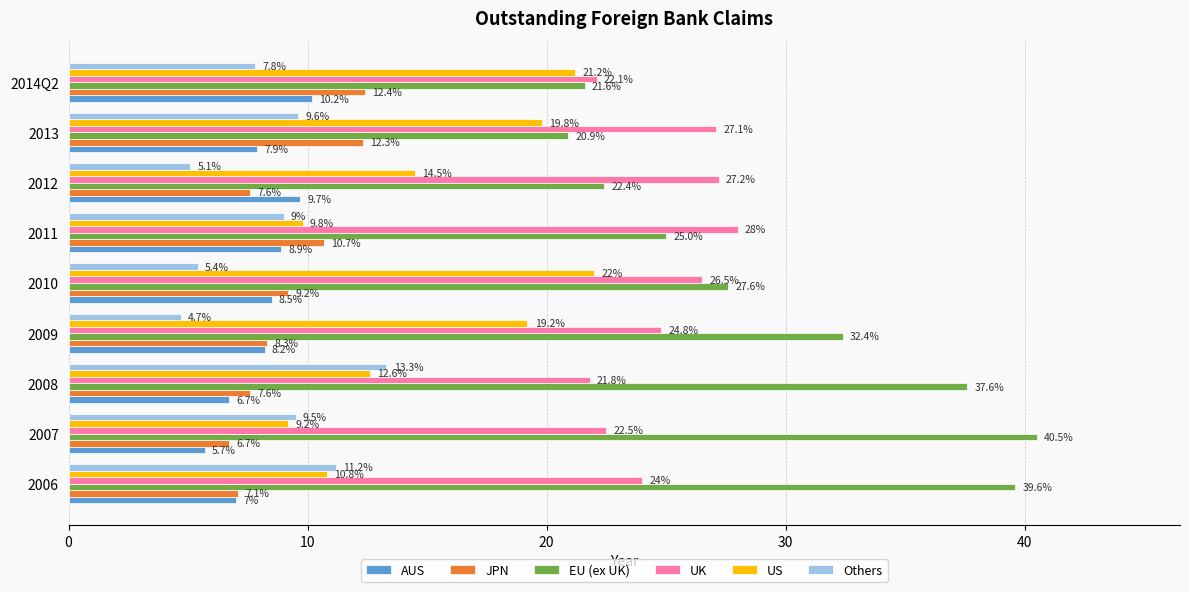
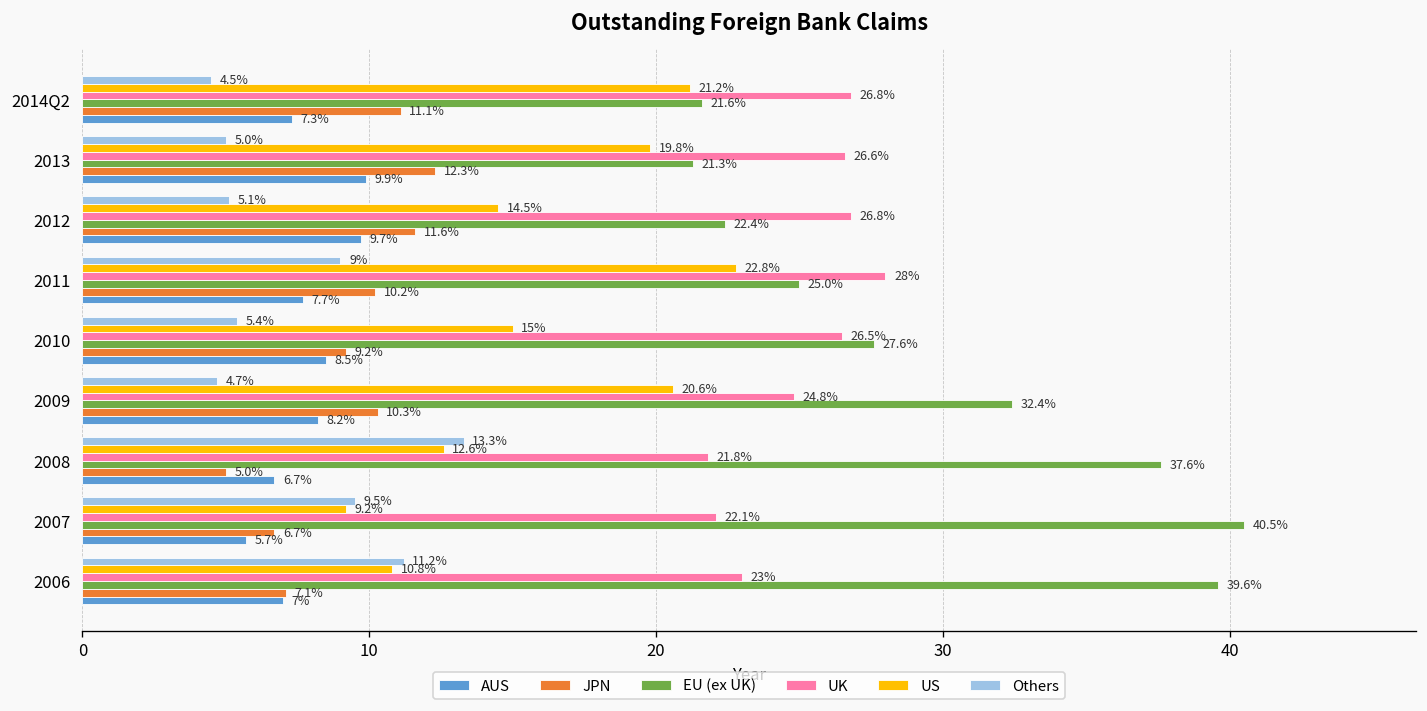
  {
    "AUS": {
-     "2014Q2": "10.2%",
-     "2013": "7.9%",
+     "2014Q2": "7.3%",
+     "2013": "9.9%",
      "2012": "9.7%",
-     "2011": "8.9%",
+     "2011": "7.7%",
      "2010": "8.5%",
      "2008": "6.7%",
      "2007": "5.7%"
    },
    "JPN": {
-     "2014Q2": "12.4%",
+     "2014Q2": "11.1%",
      "2013": "12.3%",
-     "2012": "7.6%",
-     "2011": "10.7%",
+     "2012": "11.6%",
+     "2011": "10.2%",
      "2010": "9.2%",
-     "2009": "8.3%",
-     "2008": "7.6%",
+     "2009": "10.3%",
+     "2008": "5.0%",
      "2007": "6.7%"
    },
    "EU (ex UK)": {
-     "2013": "20.9%",
+     "2013": "21.3%",
      "2012": "22.4%",
      "2011": "25.0%",
      "2010": "27.6%",
      "2009": "32.4%",
      "2008": "37.6%",
      "2007": "40.5%",
      "2006": "39.6%"
    },
    "UK": {
-     "2014Q2": "22.1%",
-     "2013": "27.1%",
-     "2012": "27.2%",
+     "2014Q2": "26.8%",
+     "2013": "26.6%",
+     "2012": "26.8%",
      "2011": "28%",
      "2010": "26.5%",
      "2009": "24.8%",
      "2008": "21.8%",
-     "2007": "22.5%",
-     "2006": "24%"
+     "2007": "22.1%",
+     "2006": "23%"
    },
    "US": {
      "2014Q2": "21.2%",
      "2013": "19.8%",
      "2012": "14.5%",
-     "2011": "9.8%",
-     "2010": "22%",
-     "2009": "19.2%"
+     "2011": "22.8%",
+     "2010": "15%",
+     "2009": "20.6%"
    },
    "Others": {
-     "2014Q2": "7.8%",
-     "2013": "9.6%",
+     "2014Q2": "4.5%",
+     "2013": "5.0%",
      "2012": "5.1%",
      "2011": "9%",
      "2010": "5.4%",
      "2009": "4.7%"
    }
  }
